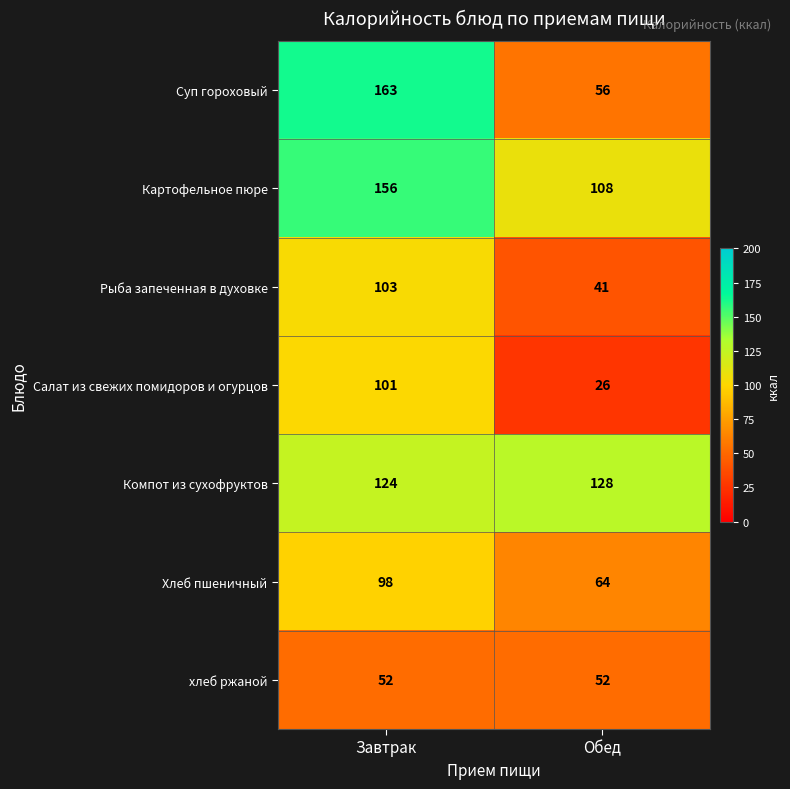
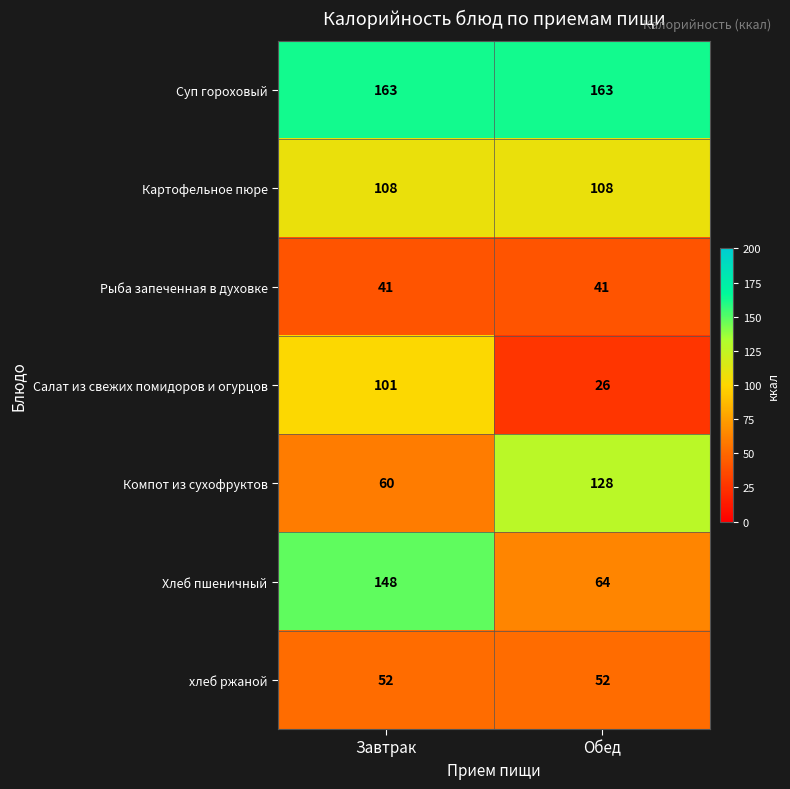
  {
    "Суп гороховый": {
      "Завтрак": 163,
-     "Обед": 56
+     "Обед": 163
    },
    "Картофельное пюре": {
-     "Завтрак": 156,
+     "Завтрак": 108,
      "Обед": 108
    },
    "Рыба запеченная в духовке": {
-     "Завтрак": 103,
+     "Завтрак": 41,
      "Обед": 41
    },
    "Салат из свежих помидоров и огурцов": {
      "Завтрак": 101,
      "Обед": 26
    },
    "Компот из сухофруктов": {
-     "Завтрак": 124,
+     "Завтрак": 60,
      "Обед": 128
    },
    "Хлеб пшеничный": {
-     "Завтрак": 98,
+     "Завтрак": 148,
      "Обед": 64
    },
    "хлеб ржаной": {
      "Завтрак": 52,
      "Обед": 52
    }
  }
